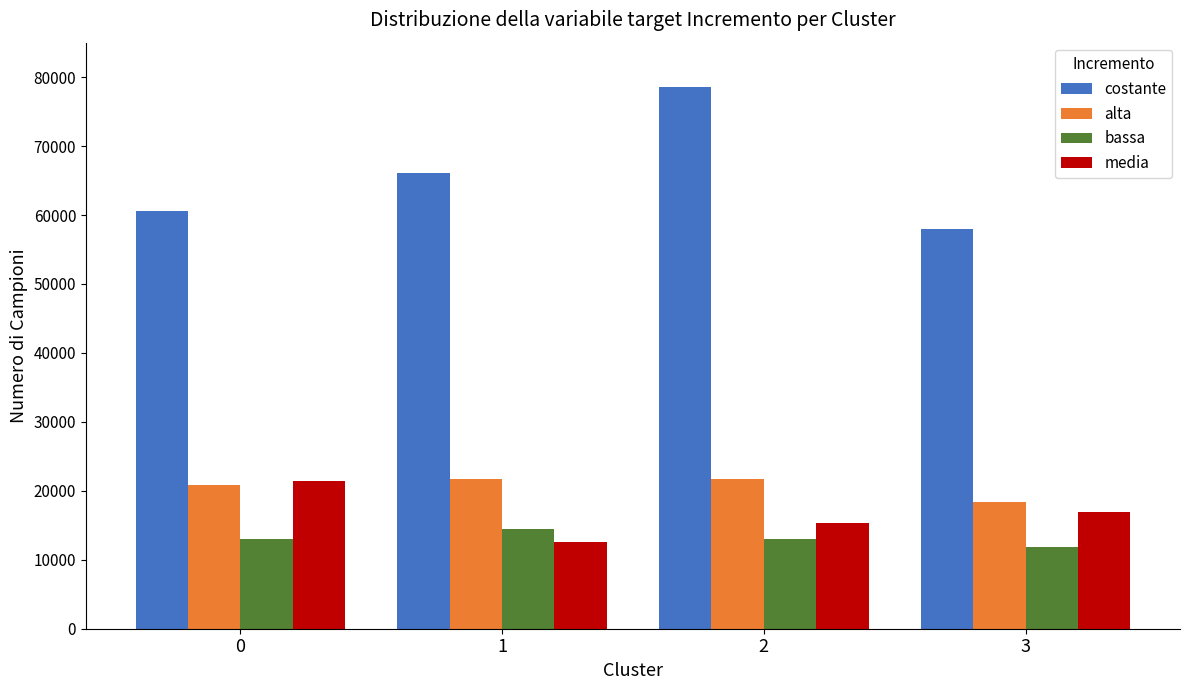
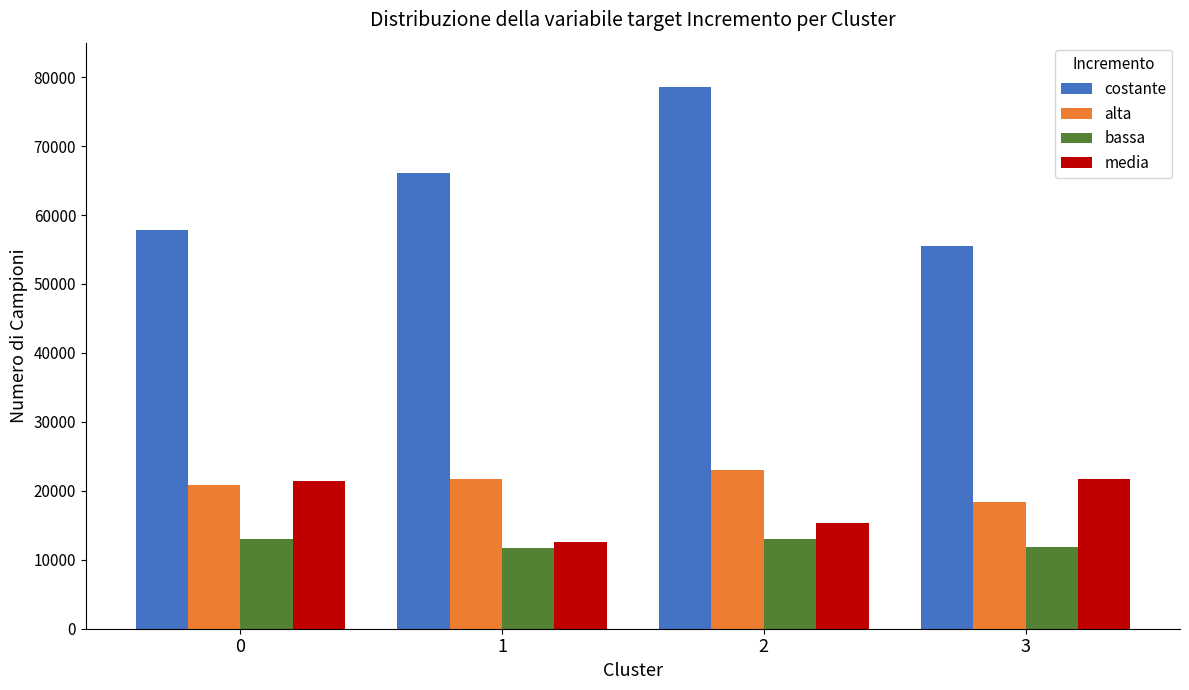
  {
    "costante": {
-     "0": 61000,
+     "0": 58000,
      "1": 66000,
      "2": 79000,
-     "3": 58000
+     "3": 56000
    },
    "alta": {
      "0": 21000,
      "1": 22000,
-     "2": 22000,
+     "2": 23000,
      "3": 18000
    },
    "bassa": {
      "0": 13000,
-     "1": 14000,
+     "1": 12000,
      "2": 13000,
      "3": 12000
    },
    "media": {
      "0": 21000,
      "1": 13000,
      "2": 15000,
-     "3": 17000
+     "3": 22000
    }
  }
